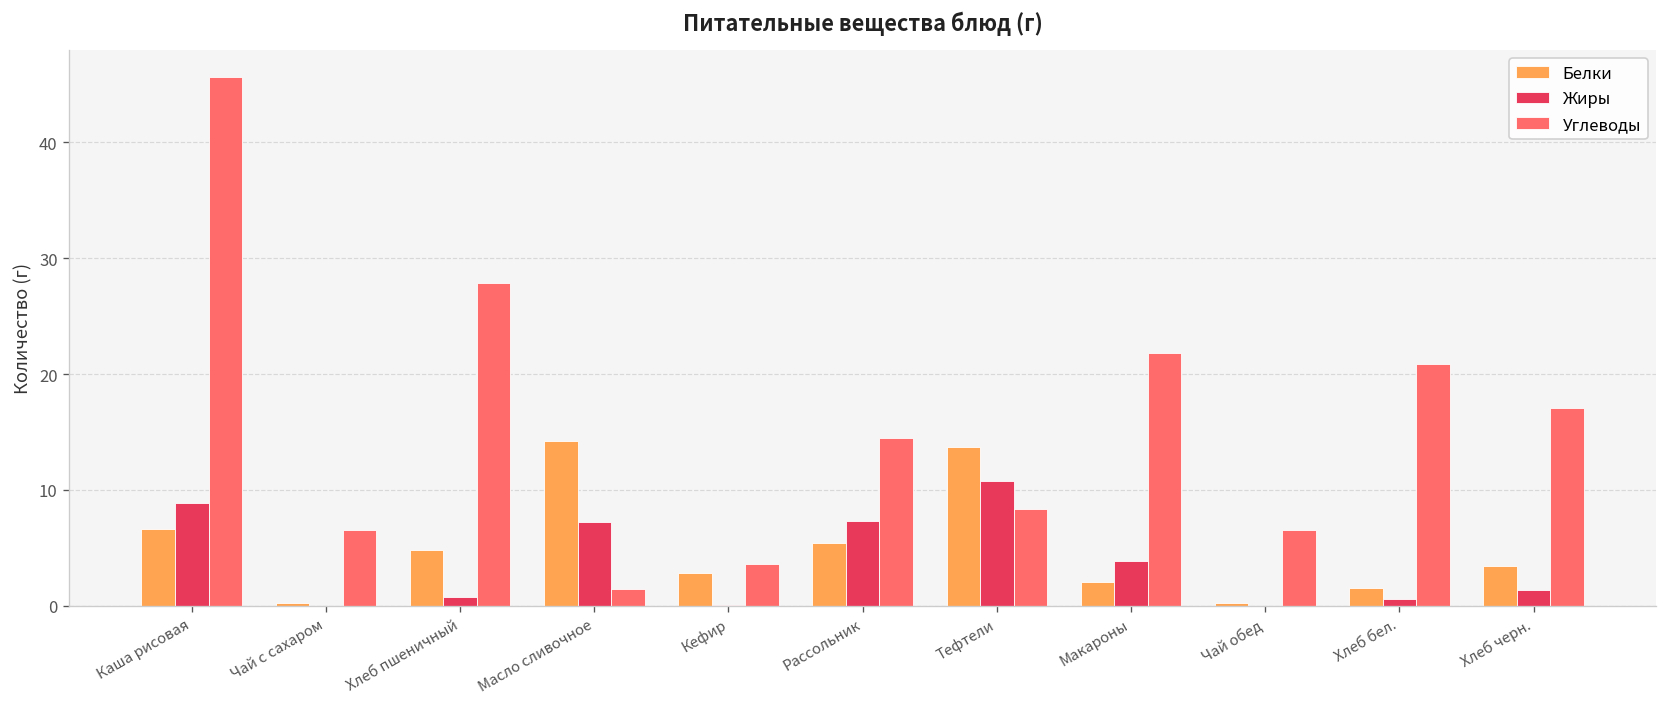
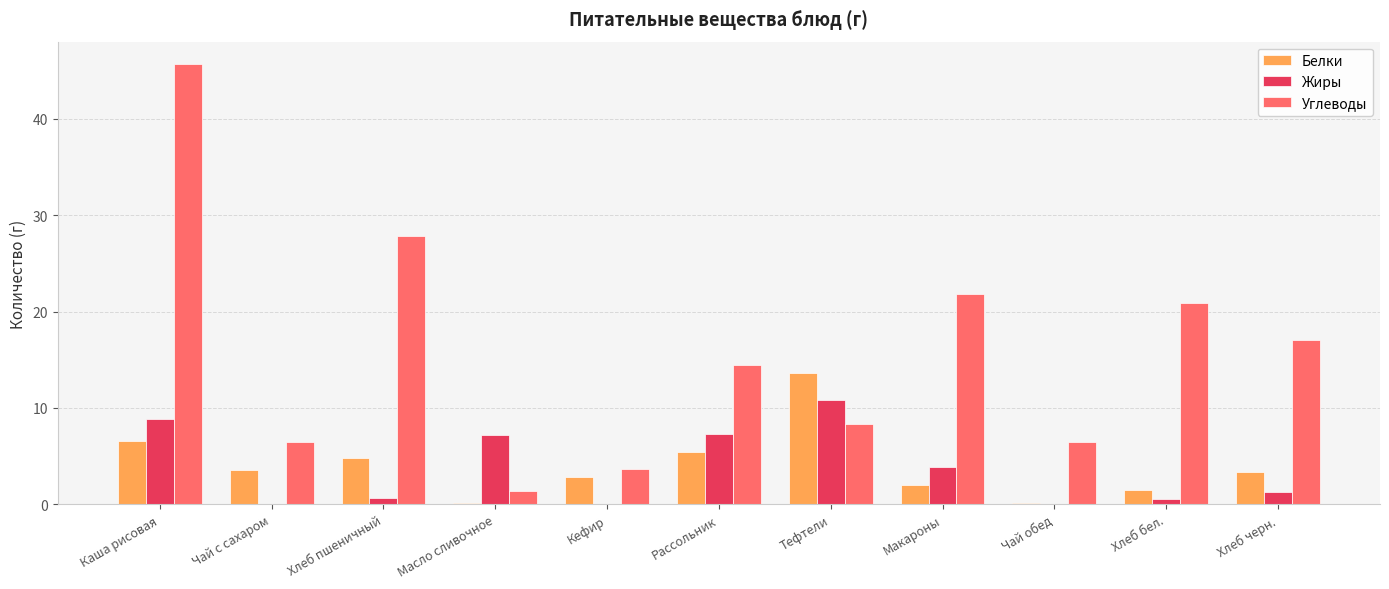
  {
    "Белки": {
      "Каша рисовая": 7,
-     "Чай с сахаром": 0,
+     "Чай с сахаром": 4,
      "Хлеб пшеничный": 5,
-     "Масло сливочное": 14,
+     "Масло сливочное": 0,
      "Кефир": 3,
      "Рассольник": 5,
      "Тефтели": 14,
      "Макароны": 2,
      "Хлеб бел.": 2,
      "Хлеб черн.": 3
    }
  }
